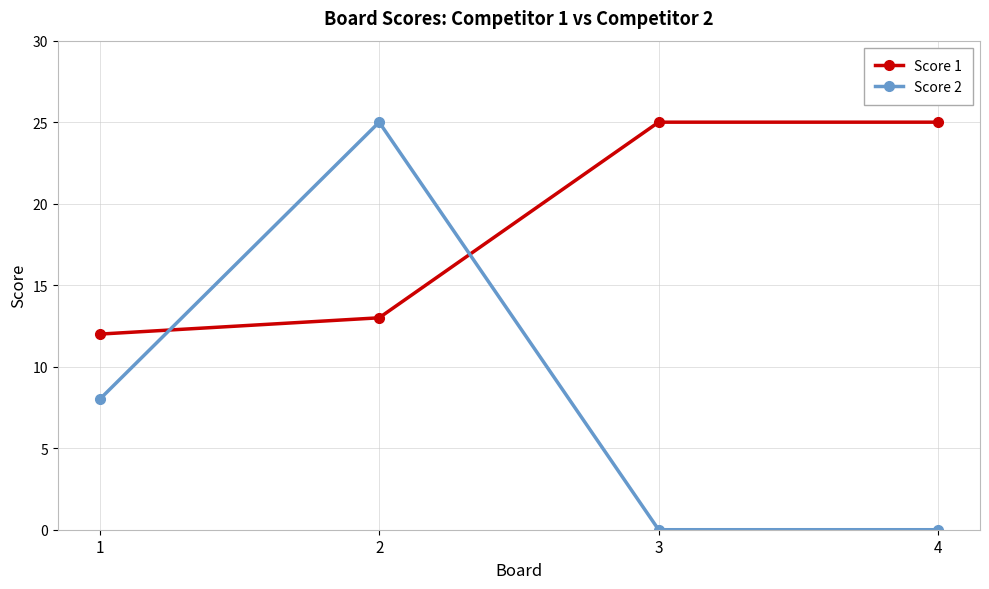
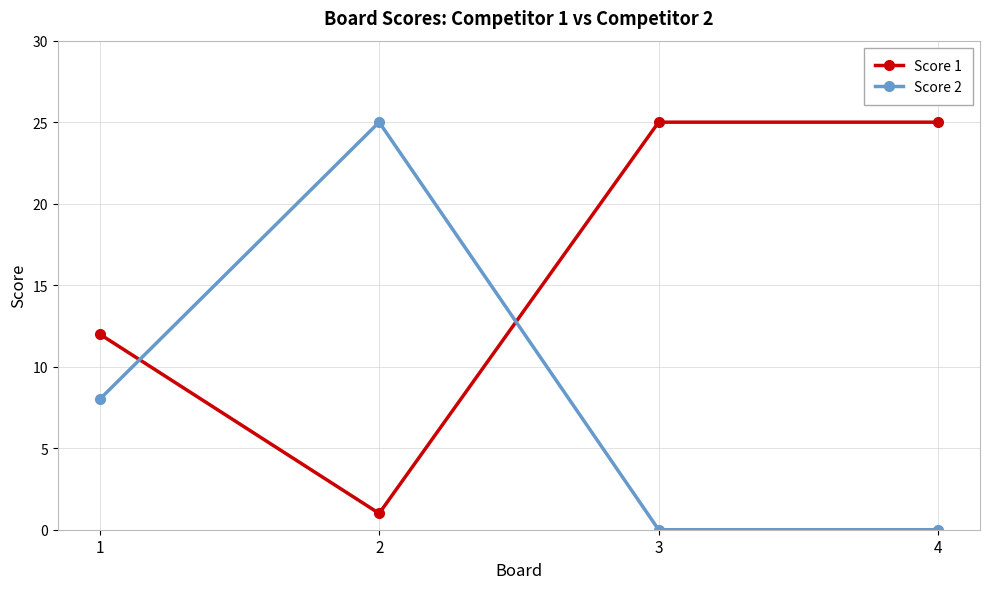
  {
    "Score 1": {
      "1": 12,
-     "2": 13,
+     "2": 1,
      "3": 25,
      "4": 25
    },
    "Score 2": {
      "1": 8,
      "2": 25,
      "3": 0,
      "4": 0
    }
  }
